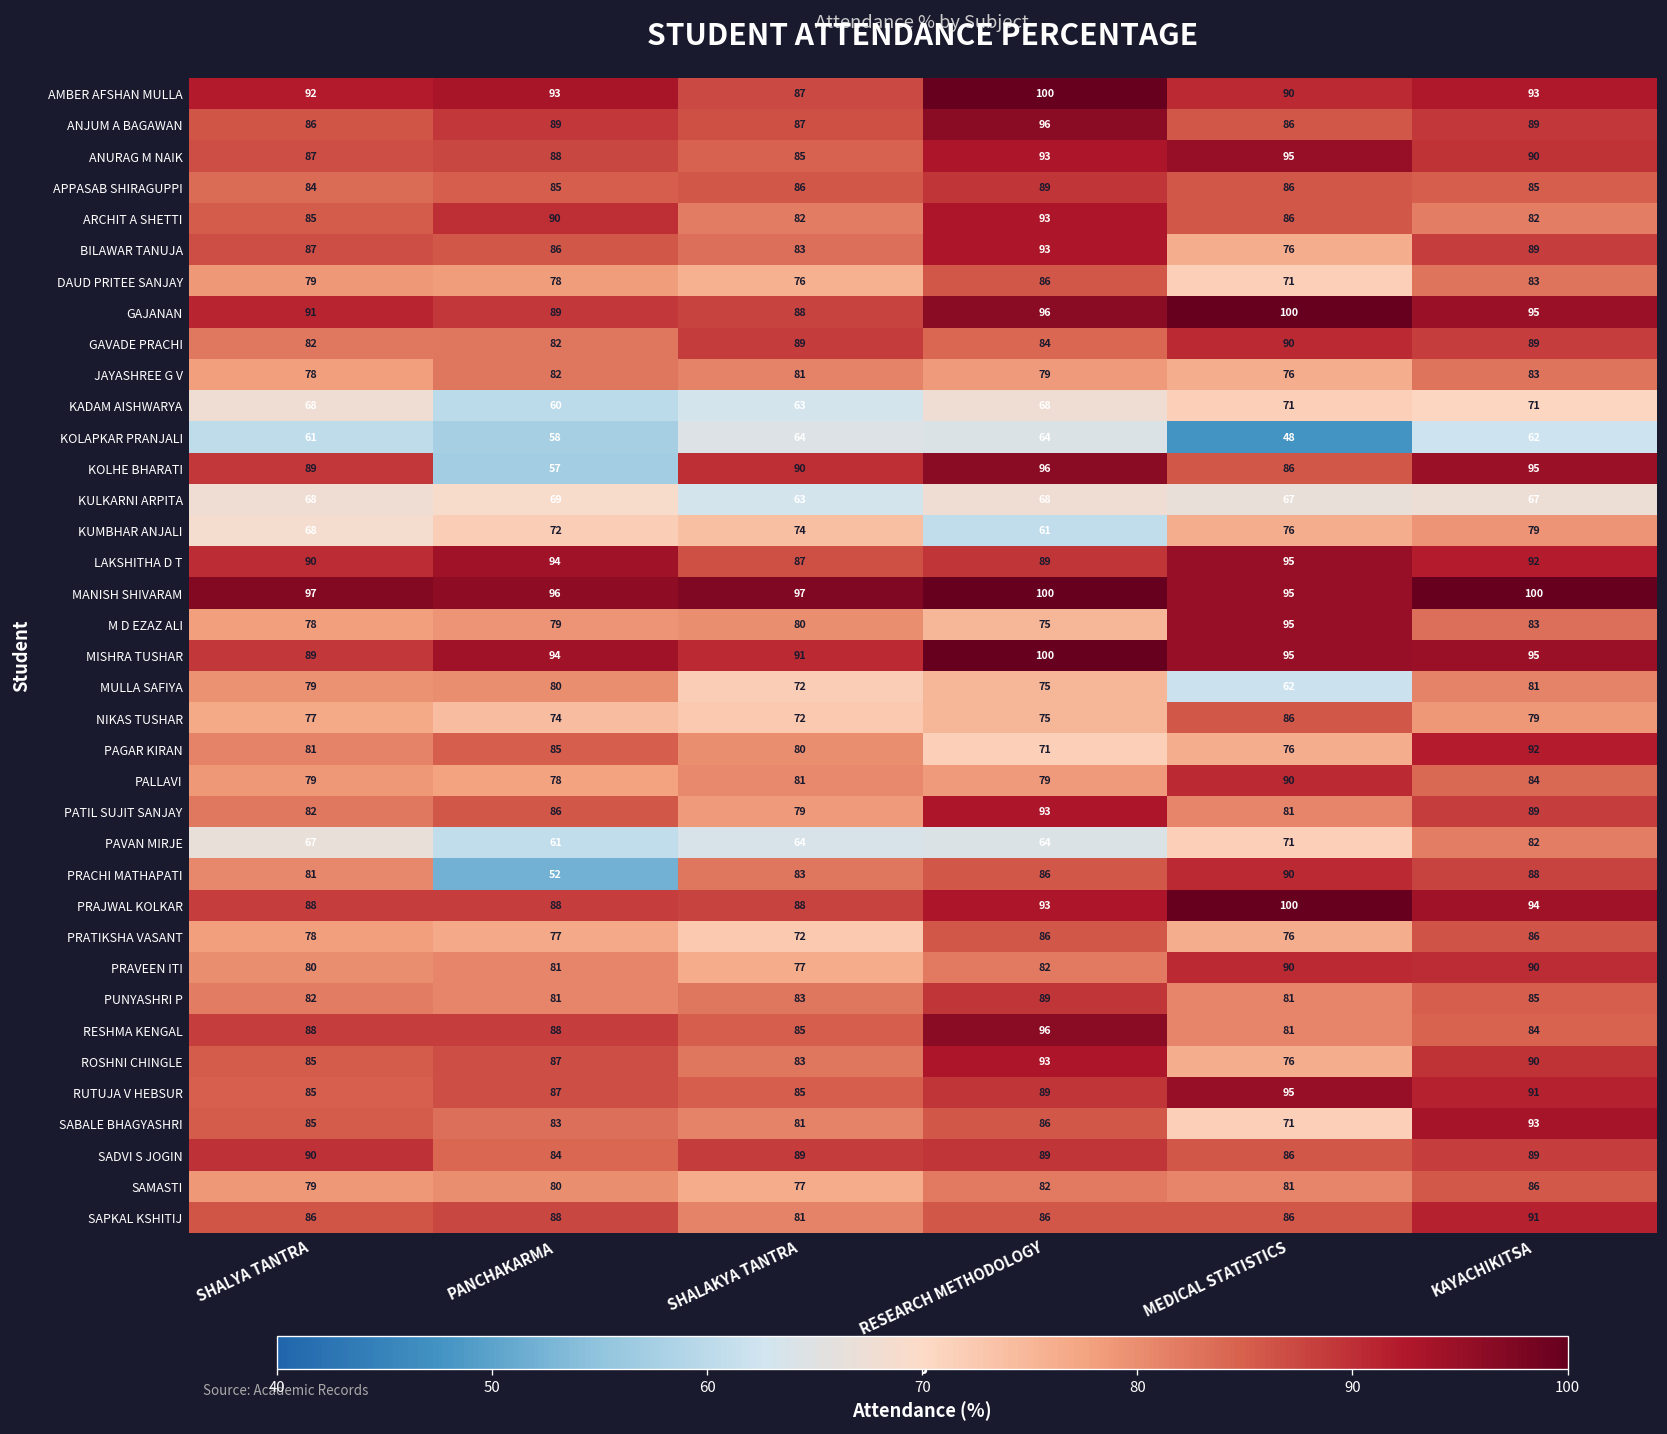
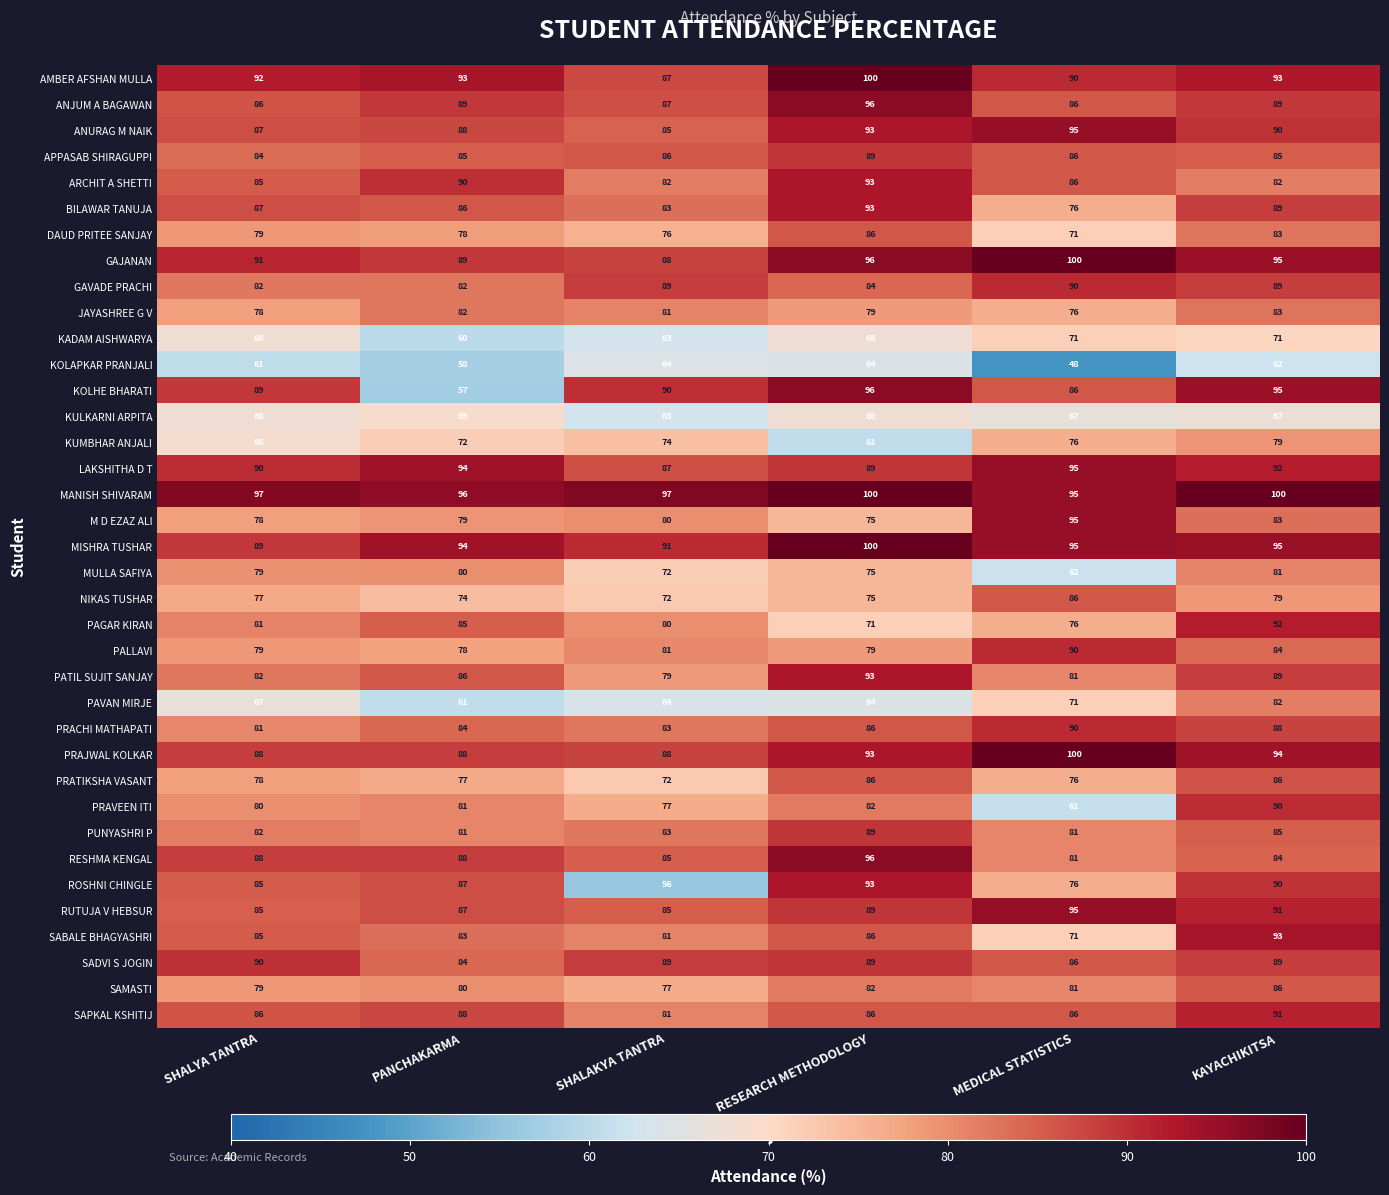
  {
    "PRACHI MATHAPATI": {
      "SHALYA TANTRA": 81,
-     "PANCHAKARMA": 52,
+     "PANCHAKARMA": 84,
      "SHALAKYA TANTRA": 83,
      "RESEARCH METHODOLOGY": 86,
      "MEDICAL STATISTICS": 90,
      "KAYACHIKITSA": 88
    },
    "PRAVEEN ITI": {
      "SHALYA TANTRA": 80,
      "PANCHAKARMA": 81,
      "SHALAKYA TANTRA": 77,
      "RESEARCH METHODOLOGY": 82,
-     "MEDICAL STATISTICS": 90,
+     "MEDICAL STATISTICS": 61,
      "KAYACHIKITSA": 90
    },
    "ROSHNI CHINGLE": {
      "SHALYA TANTRA": 85,
      "PANCHAKARMA": 87,
-     "SHALAKYA TANTRA": 83,
+     "SHALAKYA TANTRA": 56,
      "RESEARCH METHODOLOGY": 93,
      "MEDICAL STATISTICS": 76,
      "KAYACHIKITSA": 90
    }
  }
